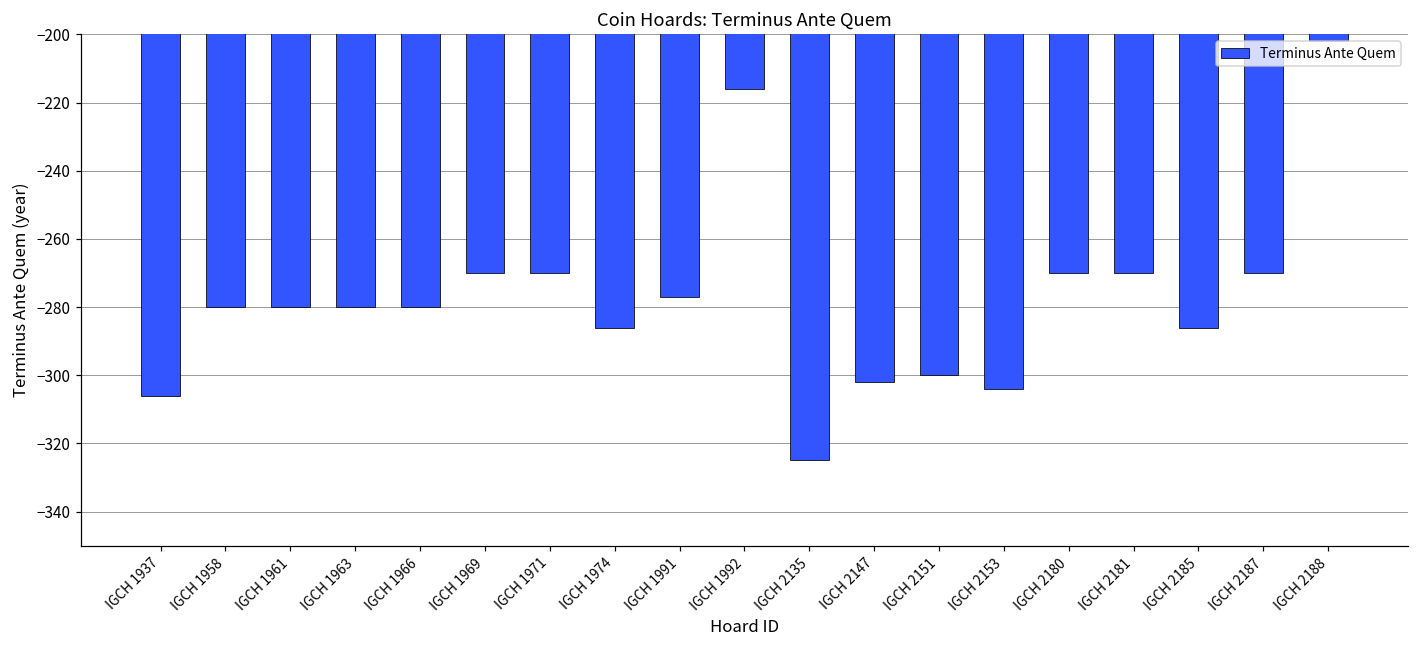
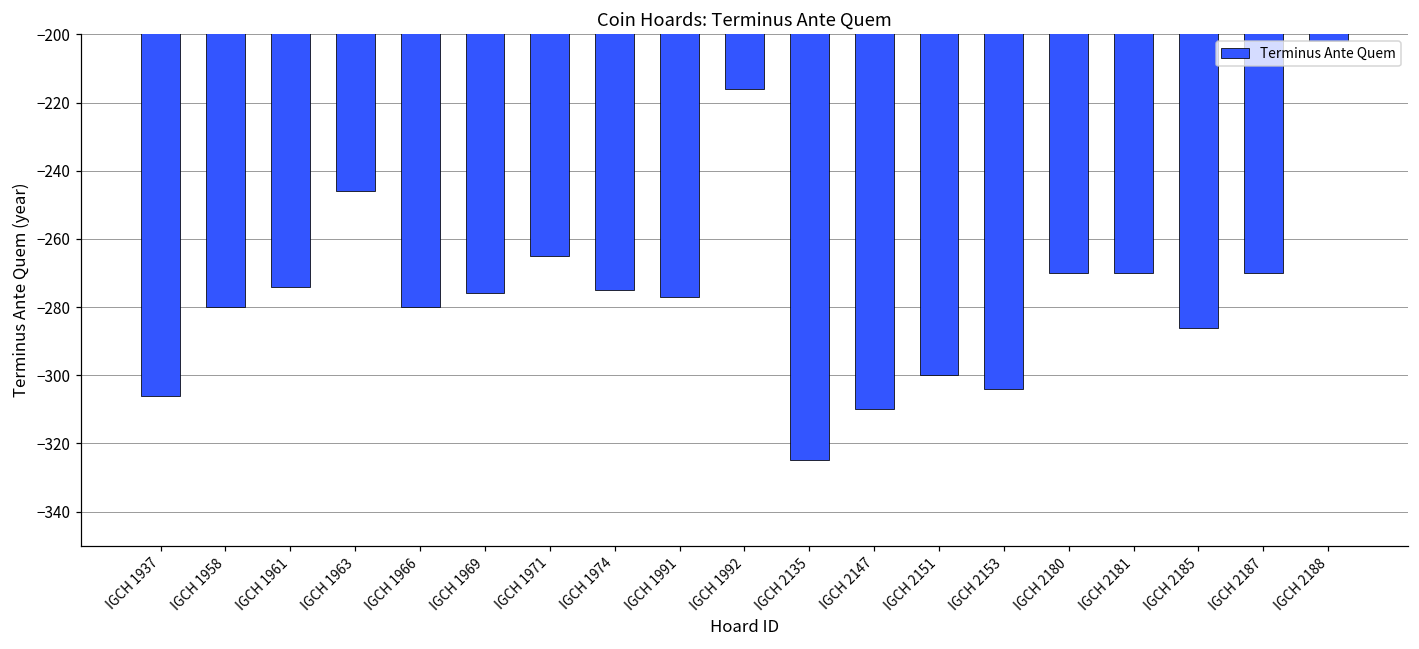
  {
    "IGCH 1937": -306,
    "IGCH 1958": -280,
-   "IGCH 1961": -280,
-   "IGCH 1963": -280,
+   "IGCH 1961": -274,
+   "IGCH 1963": -246,
    "IGCH 1966": -280,
-   "IGCH 1969": -270,
-   "IGCH 1971": -270,
-   "IGCH 1974": -286,
+   "IGCH 1969": -276,
+   "IGCH 1971": -265,
+   "IGCH 1974": -275,
    "IGCH 1991": -277,
    "IGCH 1992": -216,
    "IGCH 2135": -325,
-   "IGCH 2147": -302,
+   "IGCH 2147": -310,
    "IGCH 2151": -300,
    "IGCH 2153": -304,
    "IGCH 2180": -270,
    "IGCH 2181": -270,
    "IGCH 2185": -286,
    "IGCH 2187": -270,
    "IGCH 2188": -202
  }
